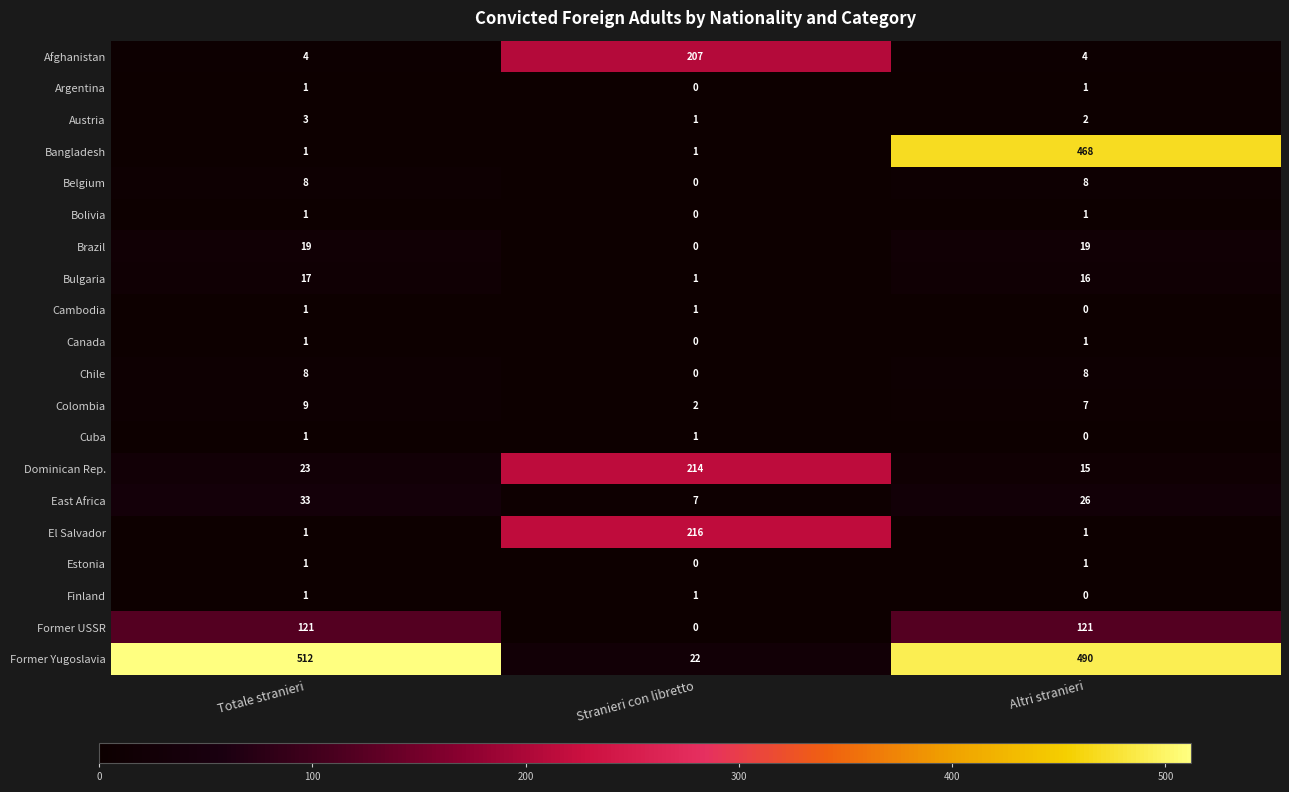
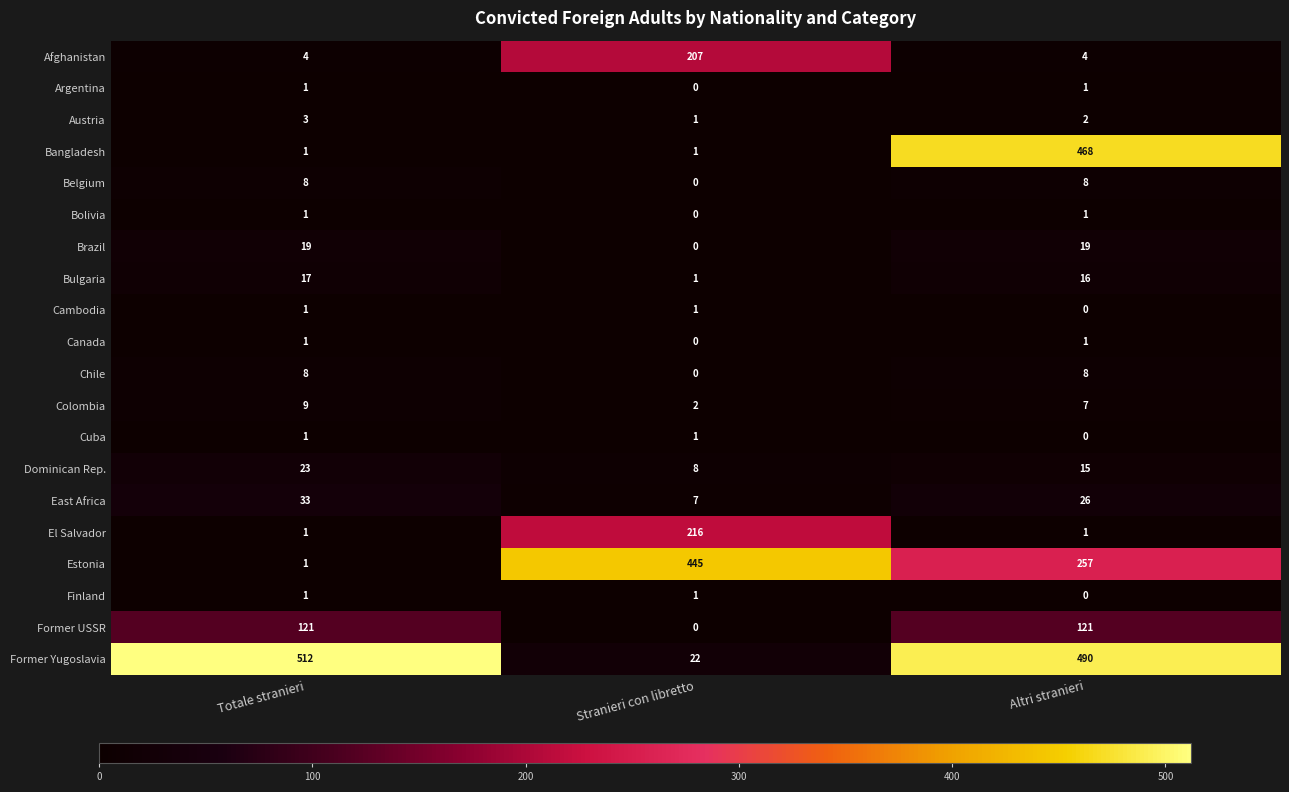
  {
    "Afghanistan": {
      "Totale stranieri": 4,
      "Stranieri con libretto": 207,
      "Altri stranieri": 4
    },
    "Argentina": {
      "Totale stranieri": 1,
      "Stranieri con libretto": 0,
      "Altri stranieri": 1
    },
    "Austria": {
      "Totale stranieri": 3,
      "Stranieri con libretto": 1,
      "Altri stranieri": 2
    },
    "Bangladesh": {
      "Totale stranieri": 1,
      "Stranieri con libretto": 1,
      "Altri stranieri": 468
    },
    "Belgium": {
      "Totale stranieri": 8,
      "Stranieri con libretto": 0,
      "Altri stranieri": 8
    },
    "Bolivia": {
      "Totale stranieri": 1,
      "Stranieri con libretto": 0,
      "Altri stranieri": 1
    },
    "Brazil": {
      "Totale stranieri": 19,
      "Stranieri con libretto": 0,
      "Altri stranieri": 19
    },
    "Bulgaria": {
      "Totale stranieri": 17,
      "Stranieri con libretto": 1,
      "Altri stranieri": 16
    },
    "Cambodia": {
      "Totale stranieri": 1,
      "Stranieri con libretto": 1,
      "Altri stranieri": 0
    },
    "Canada": {
      "Totale stranieri": 1,
      "Stranieri con libretto": 0,
      "Altri stranieri": 1
    },
    "Chile": {
      "Totale stranieri": 8,
      "Stranieri con libretto": 0,
      "Altri stranieri": 8
    },
    "Colombia": {
      "Totale stranieri": 9,
      "Stranieri con libretto": 2,
      "Altri stranieri": 7
    },
    "Cuba": {
      "Totale stranieri": 1,
      "Stranieri con libretto": 1,
      "Altri stranieri": 0
    },
    "Dominican Rep.": {
      "Totale stranieri": 23,
-     "Stranieri con libretto": 214,
+     "Stranieri con libretto": 8,
      "Altri stranieri": 15
    },
    "East Africa": {
      "Totale stranieri": 33,
      "Stranieri con libretto": 7,
      "Altri stranieri": 26
    },
    "El Salvador": {
      "Totale stranieri": 1,
      "Stranieri con libretto": 216,
      "Altri stranieri": 1
    },
    "Estonia": {
      "Totale stranieri": 1,
-     "Stranieri con libretto": 0,
-     "Altri stranieri": 1
+     "Stranieri con libretto": 445,
+     "Altri stranieri": 257
    },
    "Finland": {
      "Totale stranieri": 1,
      "Stranieri con libretto": 1,
      "Altri stranieri": 0
    },
    "Former USSR": {
      "Totale stranieri": 121,
      "Stranieri con libretto": 0,
      "Altri stranieri": 121
    },
    "Former Yugoslavia": {
      "Totale stranieri": 512,
      "Stranieri con libretto": 22,
      "Altri stranieri": 490
    }
  }
